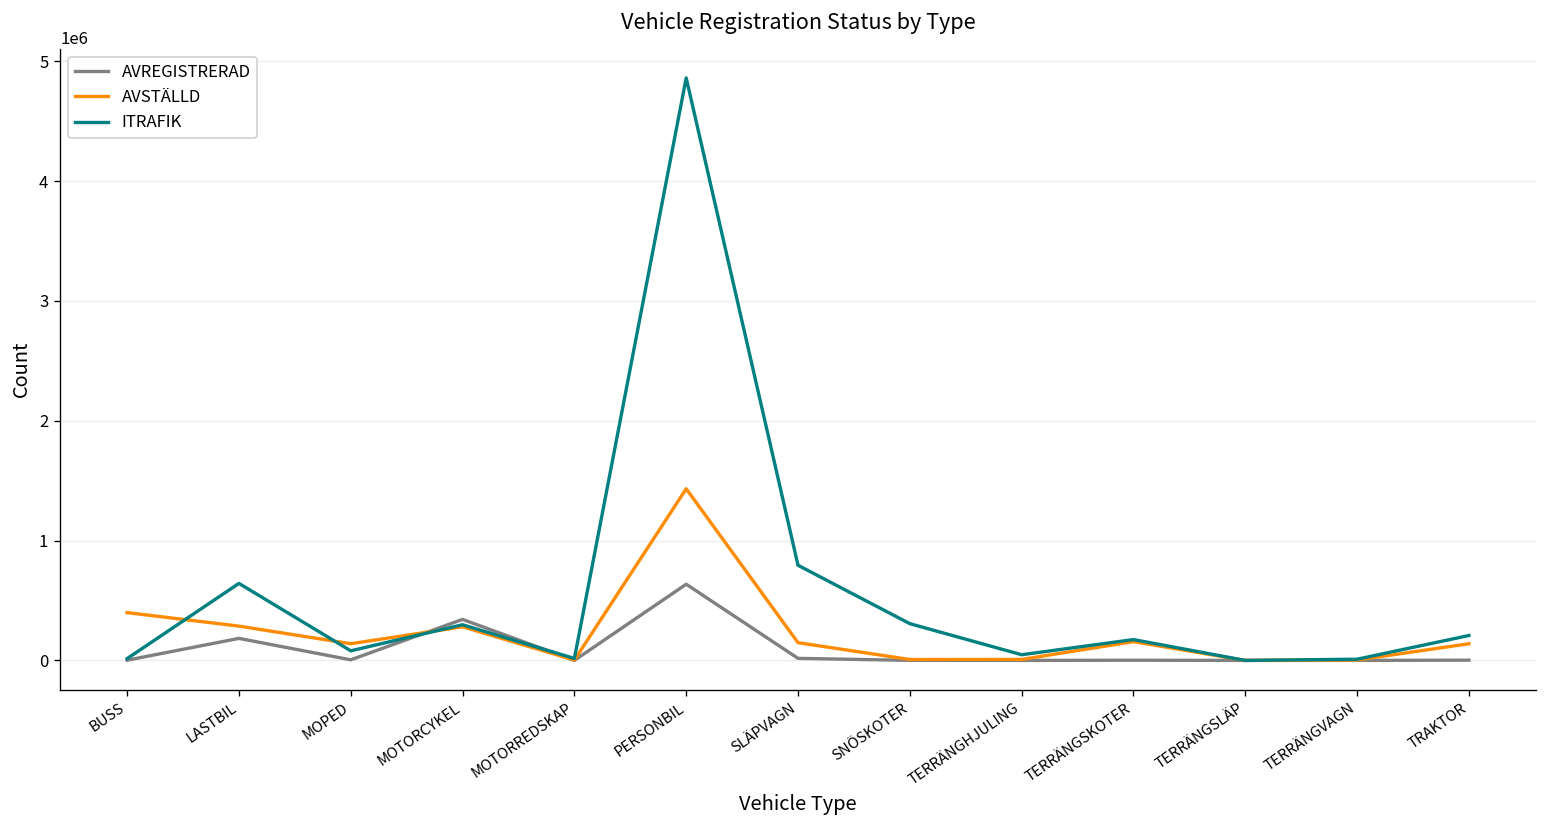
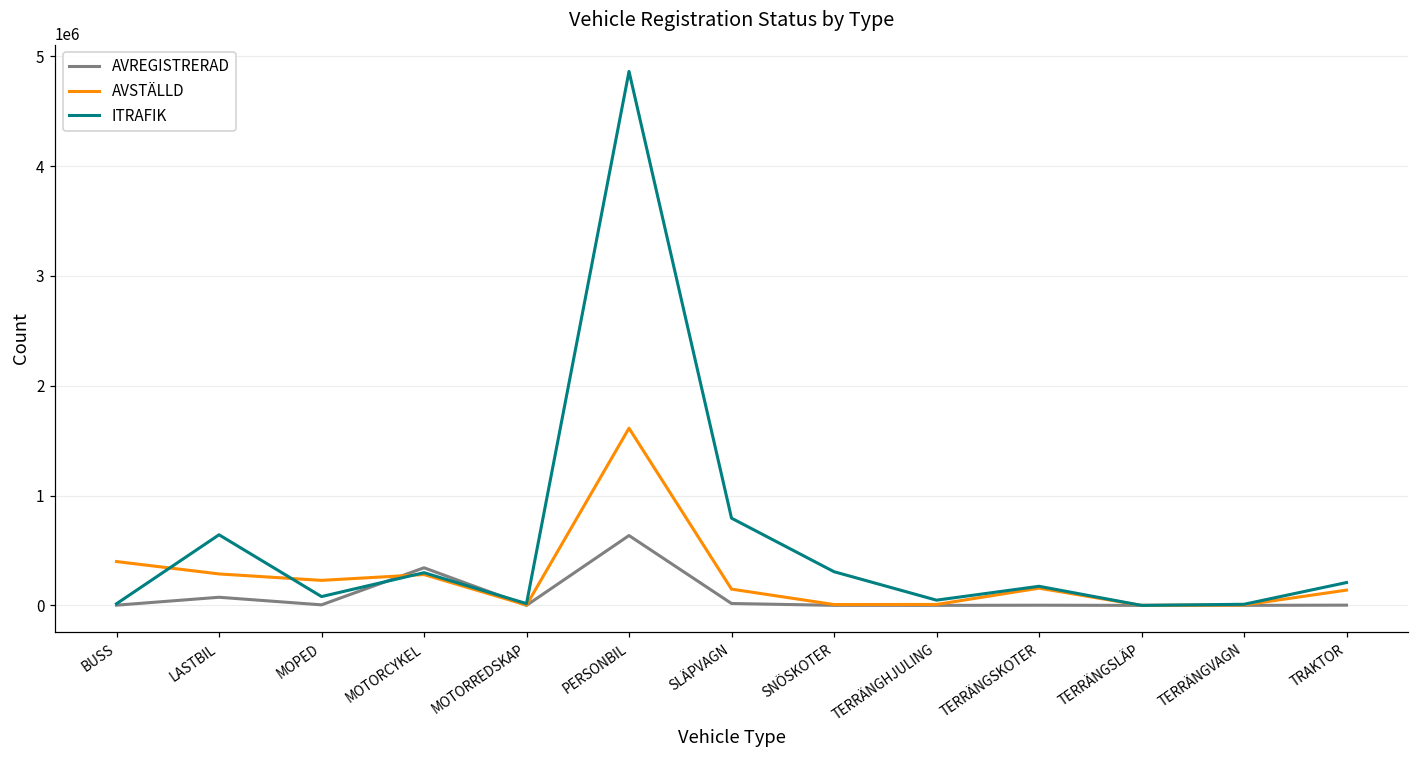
  {
    "AVREGISTRERAD": {
-     "LASTBIL": 200000,
+     "LASTBIL": 100000,
      "MOPED": 0,
      "MOTORCYKEL": 300000,
      "PERSONBIL": 600000,
      "SLÄPVAGN": 0,
      "TERRÄNGSKOTER": 0,
      "TRAKTOR": 0
    },
    "AVSTÄLLD": {
      "BUSS": 400000,
      "LASTBIL": 300000,
-     "MOPED": 100000,
-     "PERSONBIL": 1400000,
+     "MOPED": 200000,
+     "PERSONBIL": 1600000,
      "SLÄPVAGN": 100000,
      "TRAKTOR": 100000
    },
    "ITRAFIK": {
      "LASTBIL": 600000,
      "MOPED": 100000,
      "PERSONBIL": 4900000,
      "SLÄPVAGN": 800000,
      "SNÖSKOTER": 300000,
      "TERRÄNGHJULING": 0,
      "TRAKTOR": 200000
    }
  }
